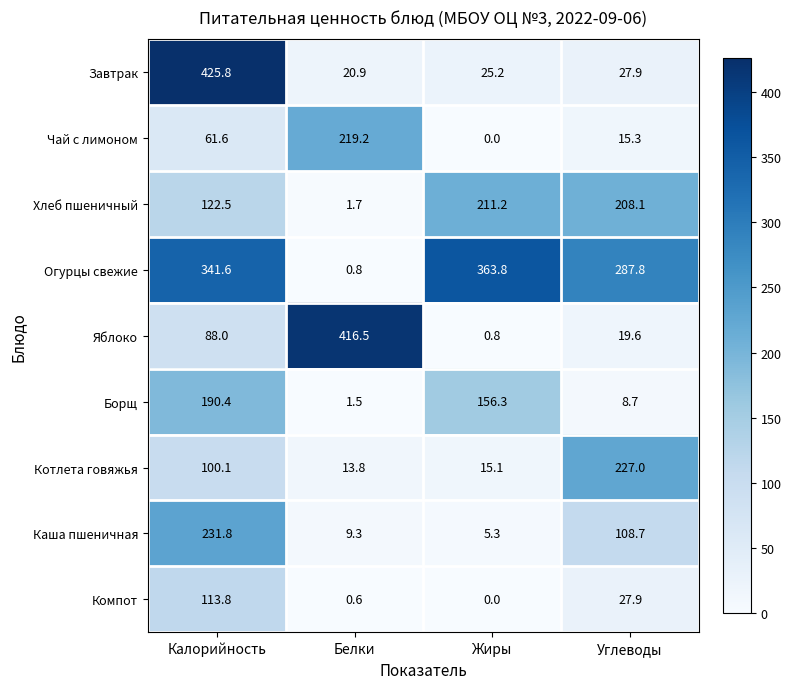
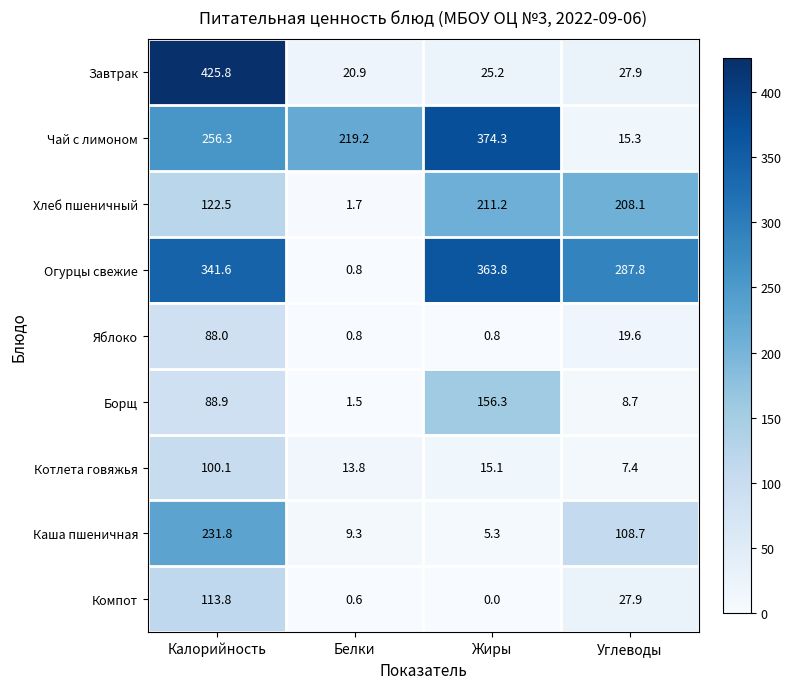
  {
    "Завтрак": {
      "Калорийность": 425.8,
      "Белки": 20.9,
      "Жиры": 25.2,
      "Углеводы": 27.9
    },
    "Чай с лимоном": {
-     "Калорийность": 61.6,
+     "Калорийность": 256.3,
      "Белки": 219.2,
-     "Жиры": 0.0,
+     "Жиры": 374.3,
      "Углеводы": 15.3
    },
    "Хлеб пшеничный": {
      "Калорийность": 122.5,
      "Белки": 1.7,
      "Жиры": 211.2,
      "Углеводы": 208.1
    },
    "Огурцы свежие": {
      "Калорийность": 341.6,
      "Белки": 0.8,
      "Жиры": 363.8,
      "Углеводы": 287.8
    },
    "Яблоко": {
      "Калорийность": 88.0,
-     "Белки": 416.5,
+     "Белки": 0.8,
      "Жиры": 0.8,
      "Углеводы": 19.6
    },
    "Борщ": {
-     "Калорийность": 190.4,
+     "Калорийность": 88.9,
      "Белки": 1.5,
      "Жиры": 156.3,
      "Углеводы": 8.7
    },
    "Котлета говяжья": {
      "Калорийность": 100.1,
      "Белки": 13.8,
      "Жиры": 15.1,
-     "Углеводы": 227.0
+     "Углеводы": 7.4
    },
    "Каша пшеничная": {
      "Калорийность": 231.8,
      "Белки": 9.3,
      "Жиры": 5.3,
      "Углеводы": 108.7
    },
    "Компот": {
      "Калорийность": 113.8,
      "Белки": 0.6,
      "Жиры": 0.0,
      "Углеводы": 27.9
    }
  }
